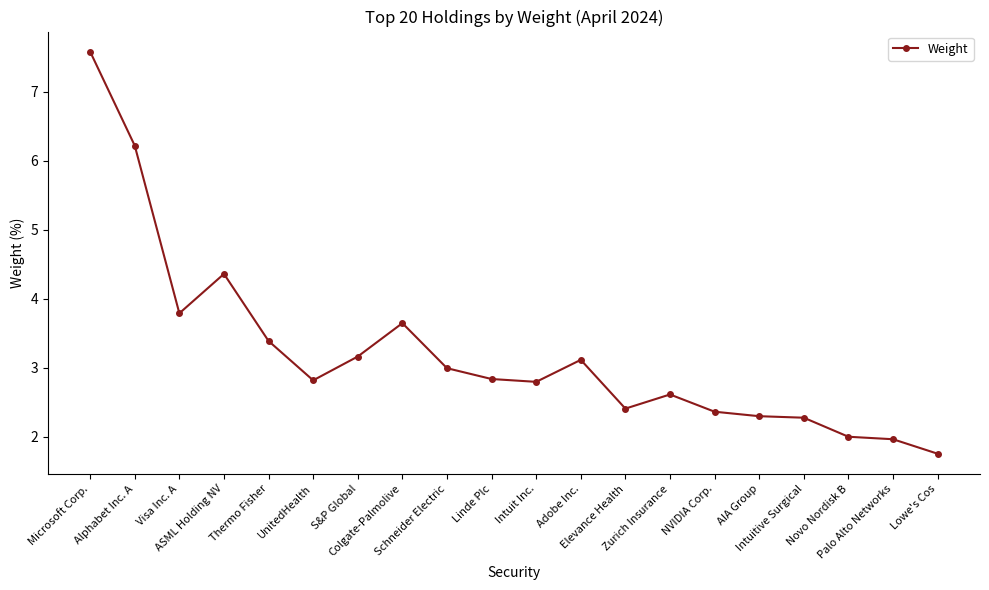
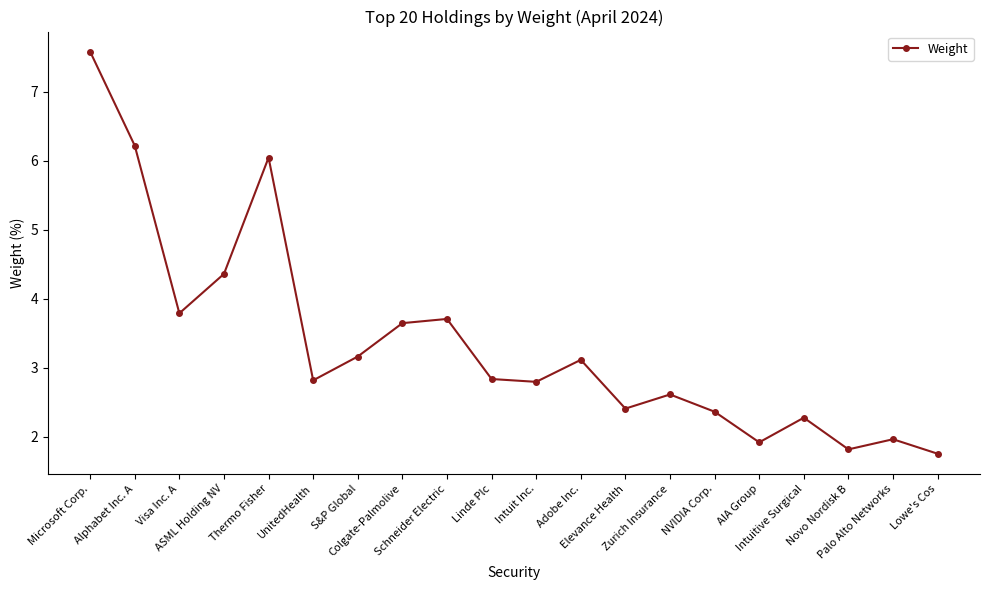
  {
    "Microsoft Corp.": 7.6,
    "Alphabet Inc. A": 6.2,
    "Visa Inc. A": 3.8,
    "ASML Holding NV": 4.4,
-   "Thermo Fisher": 3.4,
+   "Thermo Fisher": 6.0,
    "UnitedHealth": 2.8,
    "S&P Global": 3.2,
    "Colgate-Palmolive": 3.6,
-   "Schneider Electric": 3.0,
+   "Schneider Electric": 3.7,
    "Linde Plc": 2.8,
    "Intuit Inc.": 2.8,
    "Adobe Inc.": 3.1,
    "Elevance Health": 2.4,
    "Zurich Insurance": 2.6,
    "NVIDIA Corp.": 2.4,
-   "AIA Group": 2.3,
+   "AIA Group": 1.9,
    "Intuitive Surgical": 2.3,
-   "Novo Nordisk B": 2.0,
+   "Novo Nordisk B": 1.8,
    "Palo Alto Networks": 2.0,
    "Lowe's Cos": 1.8
  }
